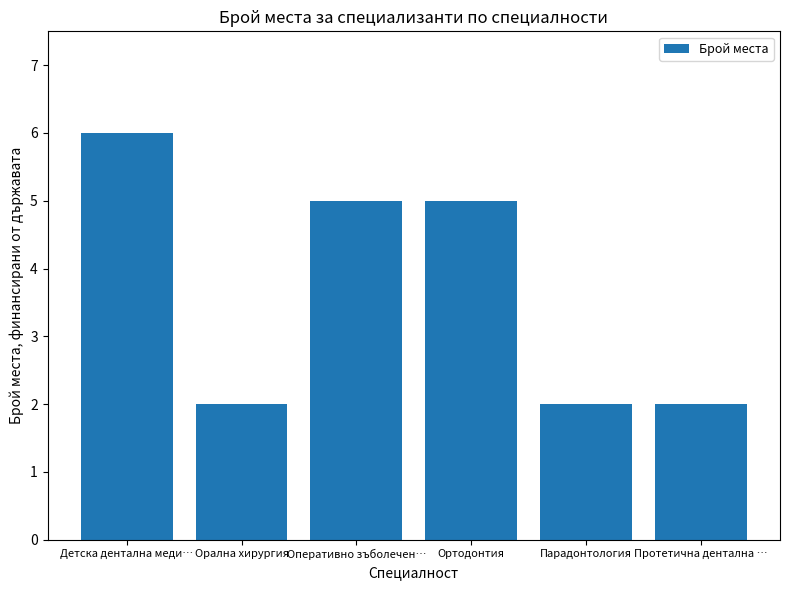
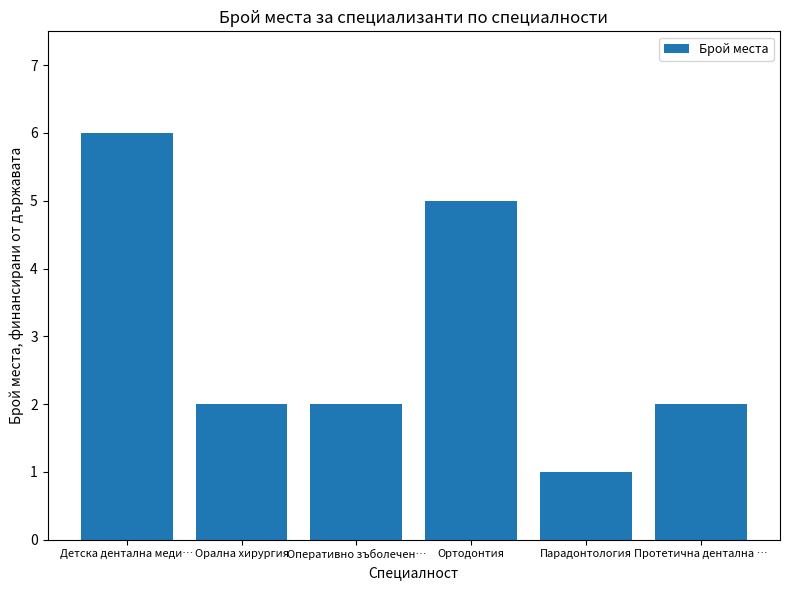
  {
    "Детска дентална меди…": 6,
    "Орална хирургия": 2,
-   "Оперативно зъболечен…": 5,
+   "Оперативно зъболечен…": 2,
    "Ортодонтия": 5,
-   "Парадонтология": 2,
+   "Парадонтология": 1,
    "Протетична дентална …": 2
  }
